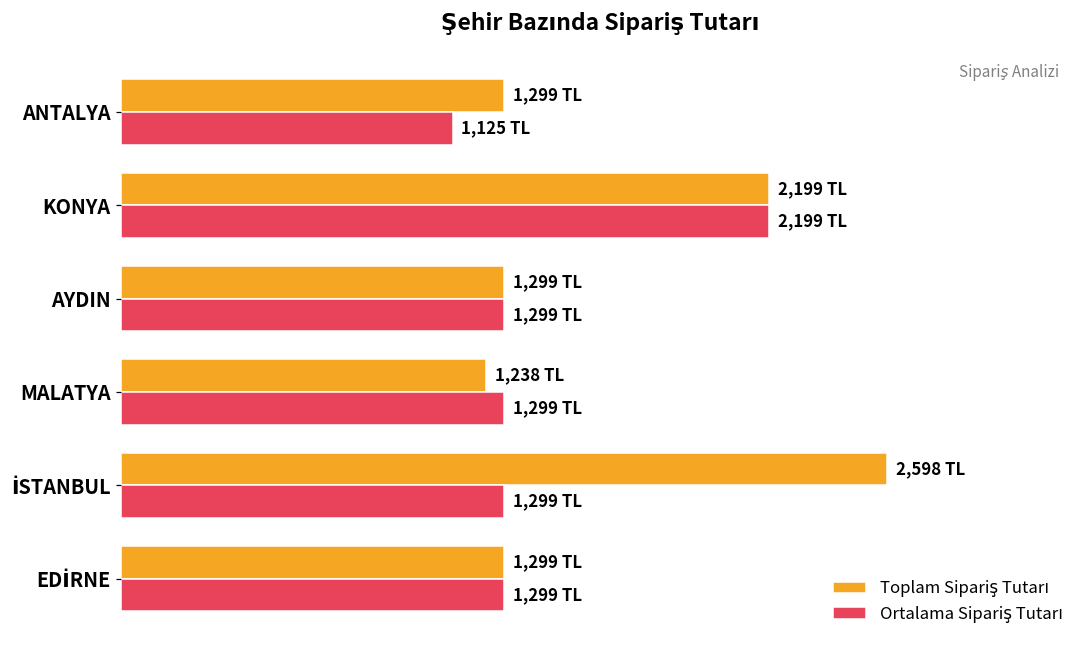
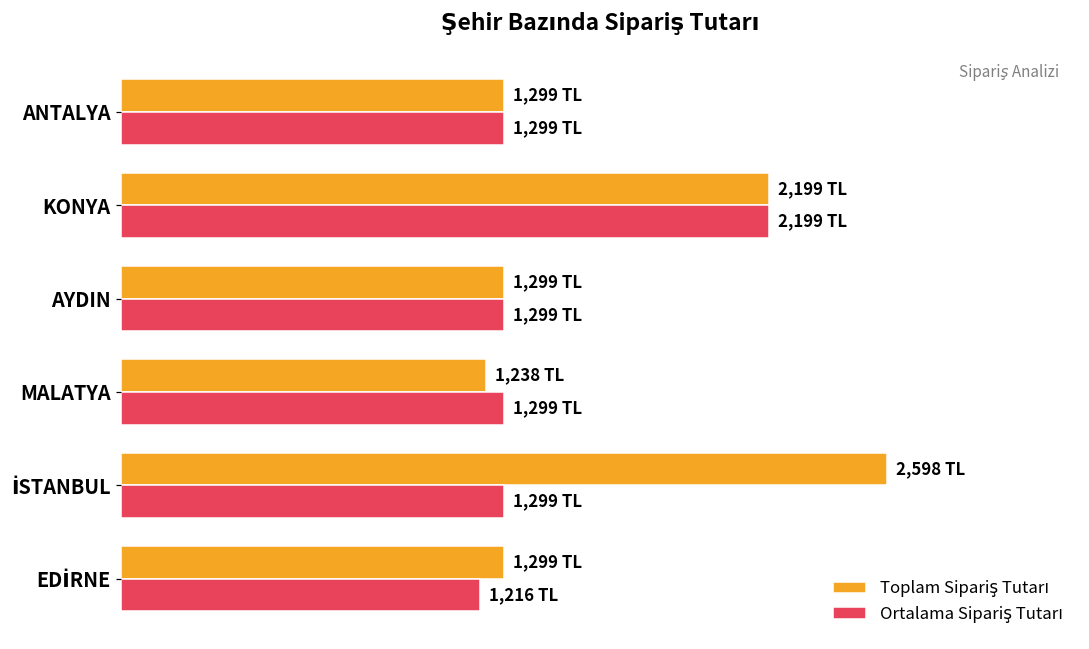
  {
    "Toplam Sipariş Tutarı": {
      "ANTALYA": "1,299",
      "KONYA": "2,199",
      "AYDIN": "1,299",
      "MALATYA": "1,238",
      "İSTANBUL": "2,598",
      "EDİRNE": "1,299"
    },
    "Ortalama Sipariş Tutarı": {
-     "ANTALYA": "1,125",
+     "ANTALYA": "1,299",
      "KONYA": "2,199",
      "AYDIN": "1,299",
      "MALATYA": "1,299",
      "İSTANBUL": "1,299",
-     "EDİRNE": "1,299"
+     "EDİRNE": "1,216"
    }
  }
